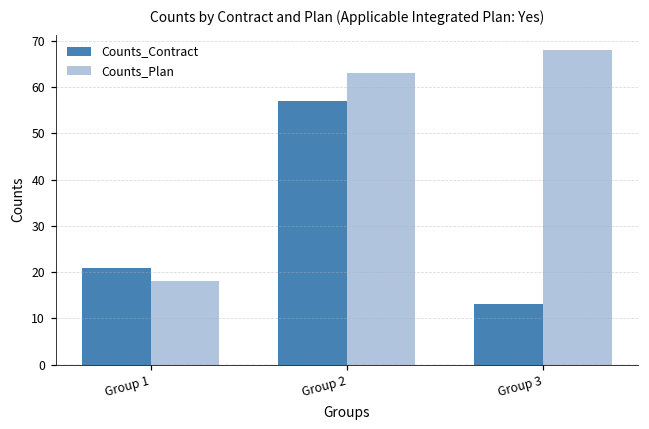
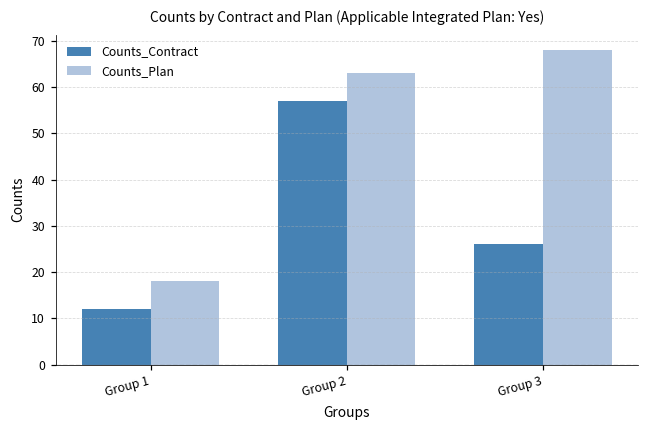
  {
    "Counts_Contract": {
-     "Group 1": 21,
+     "Group 1": 12,
      "Group 2": 57,
-     "Group 3": 13
+     "Group 3": 26
    },
    "Counts_Plan": {
      "Group 1": 18,
      "Group 2": 63,
      "Group 3": 68
    }
  }
